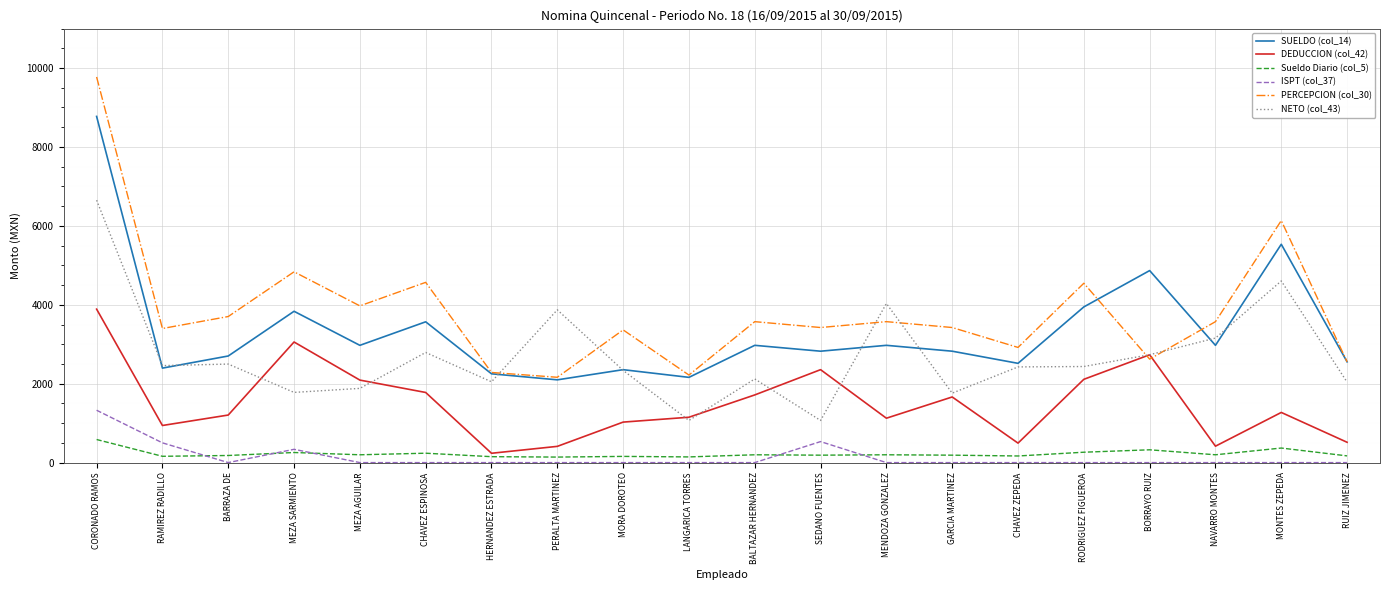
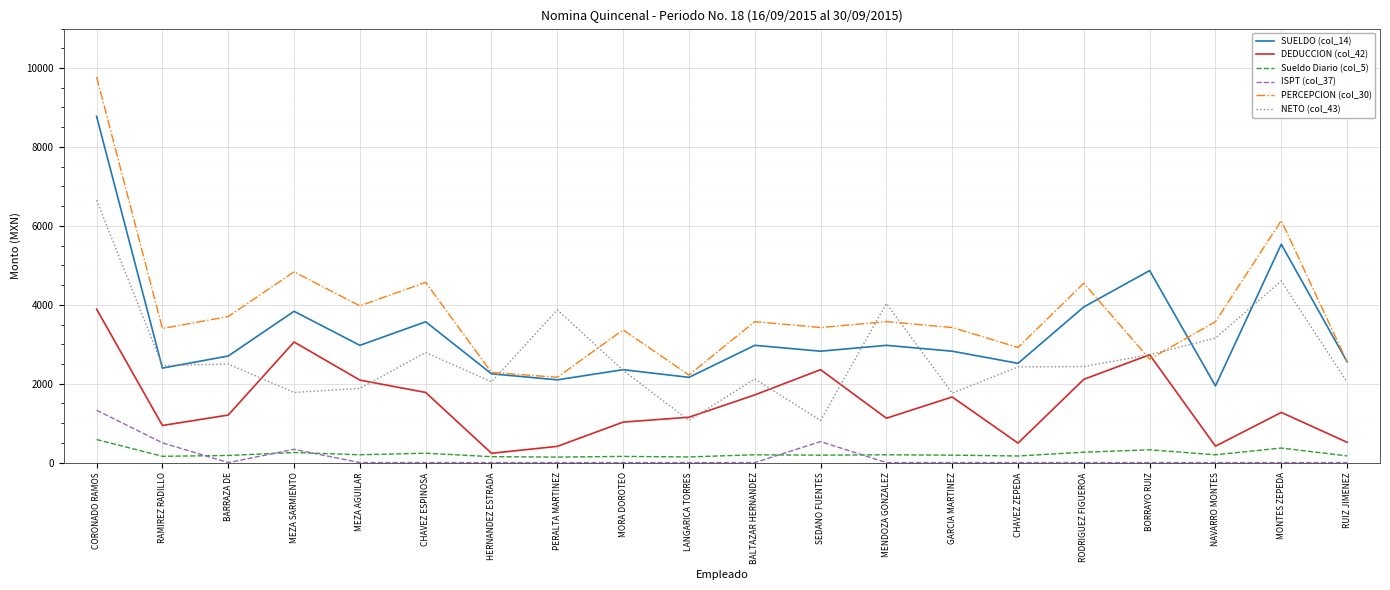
  {
    "SUELDO (col_14)": {
      "CORONADO RAMOS": 8800,
      "BARRAZA DE": 2700,
      "MEZA SARMIENTO": 3800,
      "MEZA AGUILAR": 3000,
      "CHAVEZ ESPINOSA": 3600,
      "BALTAZAR HERNANDEZ": 3000,
      "SEDANO FUENTES": 2800,
      "MENDOZA GONZALEZ": 3000,
      "GARCIA MARTINEZ": 2800,
      "CHAVEZ ZEPEDA": 2500,
      "RODRIGUEZ FIGUEROA": 3900,
      "BORRAYO RUIZ": 4900,
-     "NAVARRO MONTES": 3000,
+     "NAVARRO MONTES": 1900,
      "MONTES ZEPEDA": 5500
    },
    "DEDUCCION (col_42)": {
      "CORONADO RAMOS": 3900,
      "RAMIREZ RADILLO": 900,
      "BARRAZA DE": 1200,
      "MEZA SARMIENTO": 3100,
      "MEZA AGUILAR": 2100,
      "CHAVEZ ESPINOSA": 1800,
      "HERNANDEZ ESTRADA": 200,
      "PERALTA MARTINEZ": 400,
      "MORA DOROTEO": 1000,
      "LANGARICA TORRES": 1100,
      "BALTAZAR HERNANDEZ": 1700,
      "SEDANO FUENTES": 2400,
      "MENDOZA GONZALEZ": 1100,
      "GARCIA MARTINEZ": 1700,
      "CHAVEZ ZEPEDA": 500,
      "RODRIGUEZ FIGUEROA": 2100,
      "NAVARRO MONTES": 400,
      "MONTES ZEPEDA": 1300,
      "RUIZ JIMENEZ": 500
    },
    "Sueldo Diario (col_5)": {
      "CORONADO RAMOS": 600,
      "RAMIREZ RADILLO": 200,
      "BARRAZA DE": 200,
      "MEZA SARMIENTO": 300,
      "MEZA AGUILAR": 200,
      "CHAVEZ ESPINOSA": 200,
      "HERNANDEZ ESTRADA": 200,
      "PERALTA MARTINEZ": 100,
      "MORA DOROTEO": 200,
      "LANGARICA TORRES": 100,
      "BALTAZAR HERNANDEZ": 200,
      "SEDANO FUENTES": 200,
      "MENDOZA GONZALEZ": 200,
      "GARCIA MARTINEZ": 200,
      "CHAVEZ ZEPEDA": 200,
      "RODRIGUEZ FIGUEROA": 300,
      "BORRAYO RUIZ": 300,
      "NAVARRO MONTES": 200,
      "MONTES ZEPEDA": 400,
      "RUIZ JIMENEZ": 200
    },
    "ISPT (col_37)": {
      "CORONADO RAMOS": 1300,
      "RAMIREZ RADILLO": 500,
      "BARRAZA DE": 0,
      "MEZA SARMIENTO": 300,
      "MEZA AGUILAR": 0,
      "CHAVEZ ESPINOSA": 0,
      "HERNANDEZ ESTRADA": 0,
      "PERALTA MARTINEZ": 0,
      "MORA DOROTEO": 0,
      "LANGARICA TORRES": 0,
      "BALTAZAR HERNANDEZ": 0,
      "SEDANO FUENTES": 500,
      "MENDOZA GONZALEZ": 0,
      "GARCIA MARTINEZ": 0,
      "CHAVEZ ZEPEDA": 0,
      "RODRIGUEZ FIGUEROA": 0,
      "BORRAYO RUIZ": 0,
      "NAVARRO MONTES": 0,
      "MONTES ZEPEDA": 0,
      "RUIZ JIMENEZ": 0
    },
    "PERCEPCION (col_30)": {
      "CORONADO RAMOS": 9800,
      "RAMIREZ RADILLO": 3400,
      "BARRAZA DE": 3700,
      "MEZA SARMIENTO": 4800,
      "MEZA AGUILAR": 4000,
      "CHAVEZ ESPINOSA": 4600,
      "MORA DOROTEO": 3400,
      "BALTAZAR HERNANDEZ": 3600,
      "SEDANO FUENTES": 3400,
      "MENDOZA GONZALEZ": 3600,
      "GARCIA MARTINEZ": 3400,
      "CHAVEZ ZEPEDA": 2900,
      "RODRIGUEZ FIGUEROA": 4500,
      "BORRAYO RUIZ": 2600,
      "NAVARRO MONTES": 3600,
      "MONTES ZEPEDA": 6100
    },
    "NETO (col_43)": {
      "CORONADO RAMOS": 6700,
      "BARRAZA DE": 2500,
      "MEZA SARMIENTO": 1800,
      "MEZA AGUILAR": 1900,
      "CHAVEZ ESPINOSA": 2800,
      "HERNANDEZ ESTRADA": 2000,
      "PERALTA MARTINEZ": 3900,
      "LANGARICA TORRES": 1100,
      "BALTAZAR HERNANDEZ": 2100,
      "SEDANO FUENTES": 1100,
      "MENDOZA GONZALEZ": 4000,
      "GARCIA MARTINEZ": 1800,
      "CHAVEZ ZEPEDA": 2400,
      "RODRIGUEZ FIGUEROA": 2400,
      "NAVARRO MONTES": 3200,
      "MONTES ZEPEDA": 4600,
      "RUIZ JIMENEZ": 2000
    }
  }
